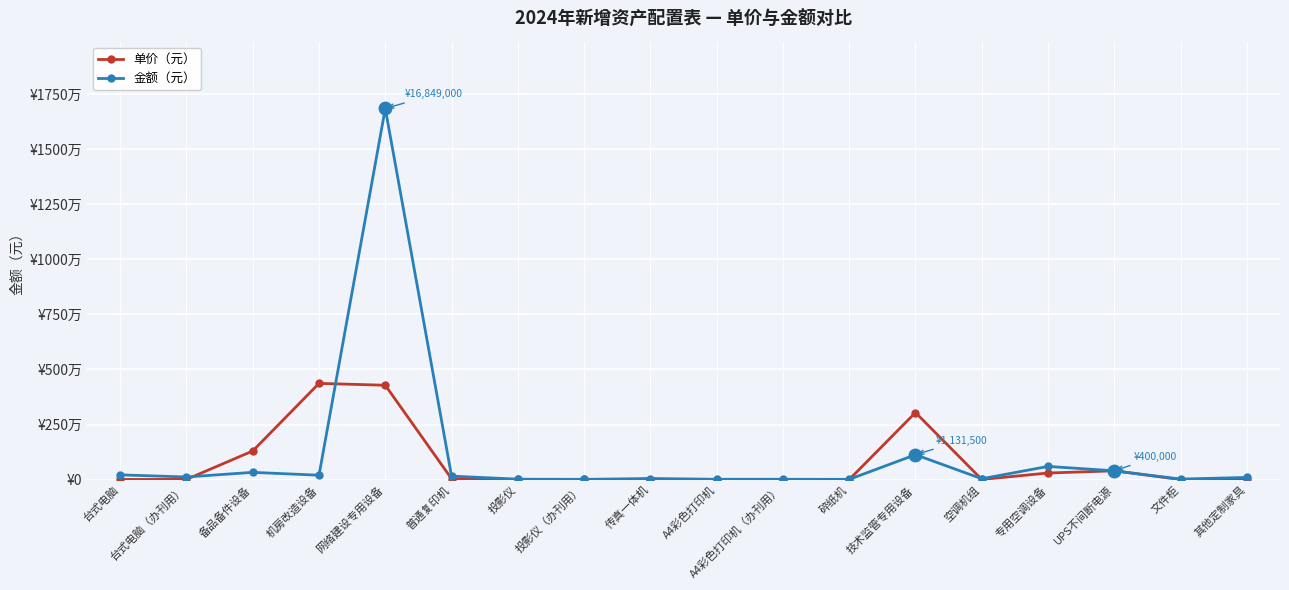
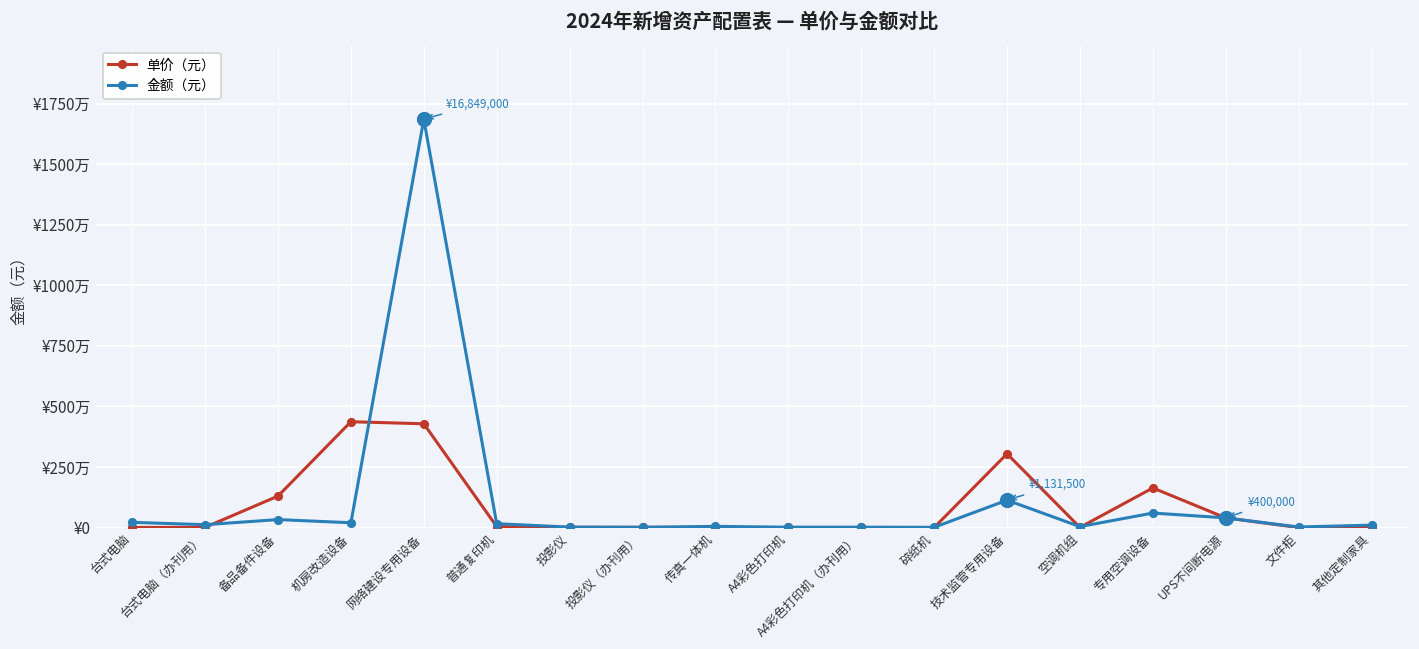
  {
    "单价（元）": {
      "台式电脑": "¥0万",
      "备品备件设备": "¥130万",
      "机房改造设备": "¥440万",
      "网络建设专用设备": "¥430万",
      "普通复印机": "¥0万",
      "技术监管专用设备": "¥300万",
-     "专用空调设备": "¥30万"
+     "专用空调设备": "¥160万"
    }
  }
